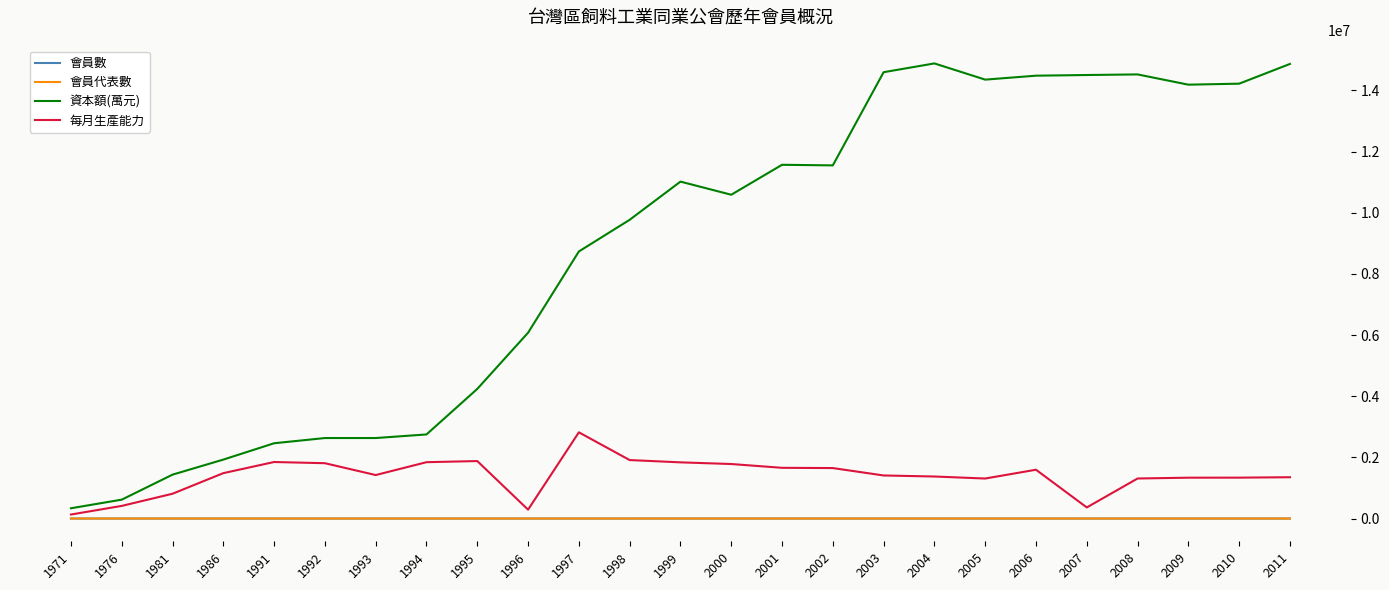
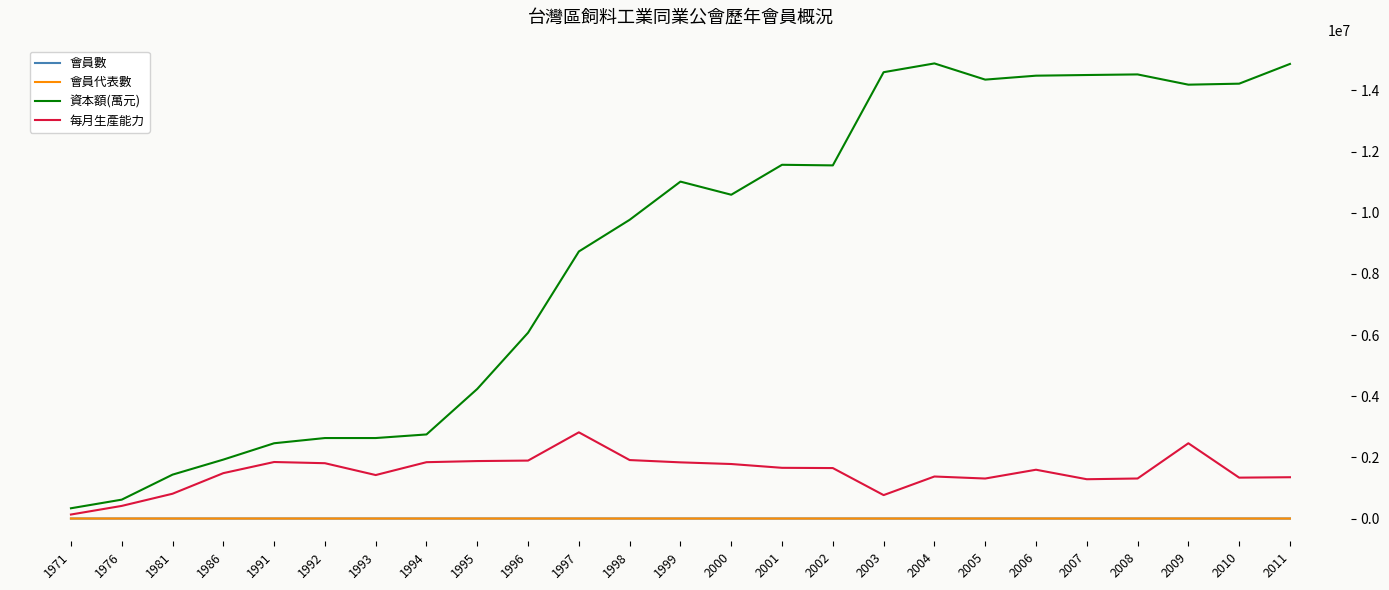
  {
    "會員代表數": {
      "1971": 0,
      "1976": 0,
      "1981": 0,
      "1986": 0,
      "1991": 0,
      "1992": 0,
      "1993": 0,
      "1994": 0,
      "1995": 0,
      "1996": 0,
      "1997": 0,
      "1998": 0,
      "1999": 0,
      "2000": 0,
      "2001": 0,
      "2002": 0,
      "2003": 0,
      "2004": 0,
      "2005": 0,
      "2006": 0,
      "2007": 0,
      "2008": 0,
      "2009": 0,
      "2010": 0,
      "2011": 0
    },
    "資本額(萬元)": {
      "1971": 300000,
      "1976": 600000,
      "1981": 1400000,
      "1986": 1900000,
      "1991": 2500000,
      "1992": 2600000,
      "1993": 2600000,
      "1994": 2700000,
      "1995": 4200000,
      "1996": 6100000,
      "1997": 8700000,
      "1998": 9800000,
      "1999": 11000000,
      "2000": 10600000,
      "2001": 11600000,
      "2002": 11500000,
      "2003": 14600000,
      "2004": 14900000,
      "2005": 14400000,
      "2006": 14500000,
      "2007": 14500000,
      "2008": 14500000,
      "2009": 14200000,
      "2010": 14200000,
      "2011": 14900000
    },
    "每月生產能力": {
      "1971": 100000,
      "1976": 400000,
      "1981": 800000,
      "1986": 1500000,
      "1991": 1800000,
      "1992": 1800000,
      "1993": 1400000,
      "1994": 1800000,
      "1995": 1900000,
-     "1996": 300000,
+     "1996": 1900000,
      "1997": 2800000,
      "1998": 1900000,
      "1999": 1800000,
      "2000": 1800000,
      "2001": 1700000,
      "2002": 1700000,
-     "2003": 1400000,
+     "2003": 800000,
      "2004": 1400000,
      "2005": 1300000,
      "2006": 1600000,
-     "2007": 400000,
+     "2007": 1300000,
      "2008": 1300000,
-     "2009": 1300000,
+     "2009": 2500000,
      "2010": 1300000,
      "2011": 1400000
    }
  }
